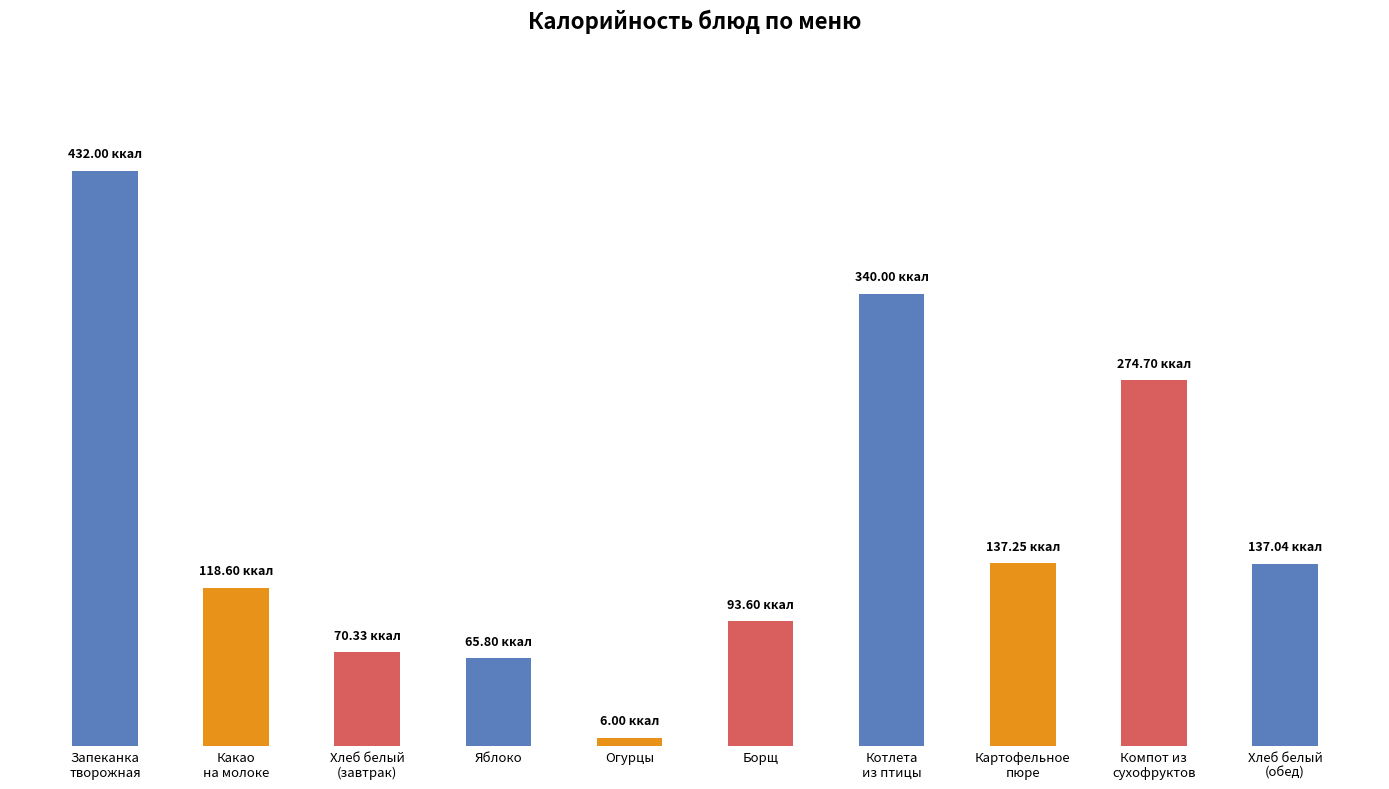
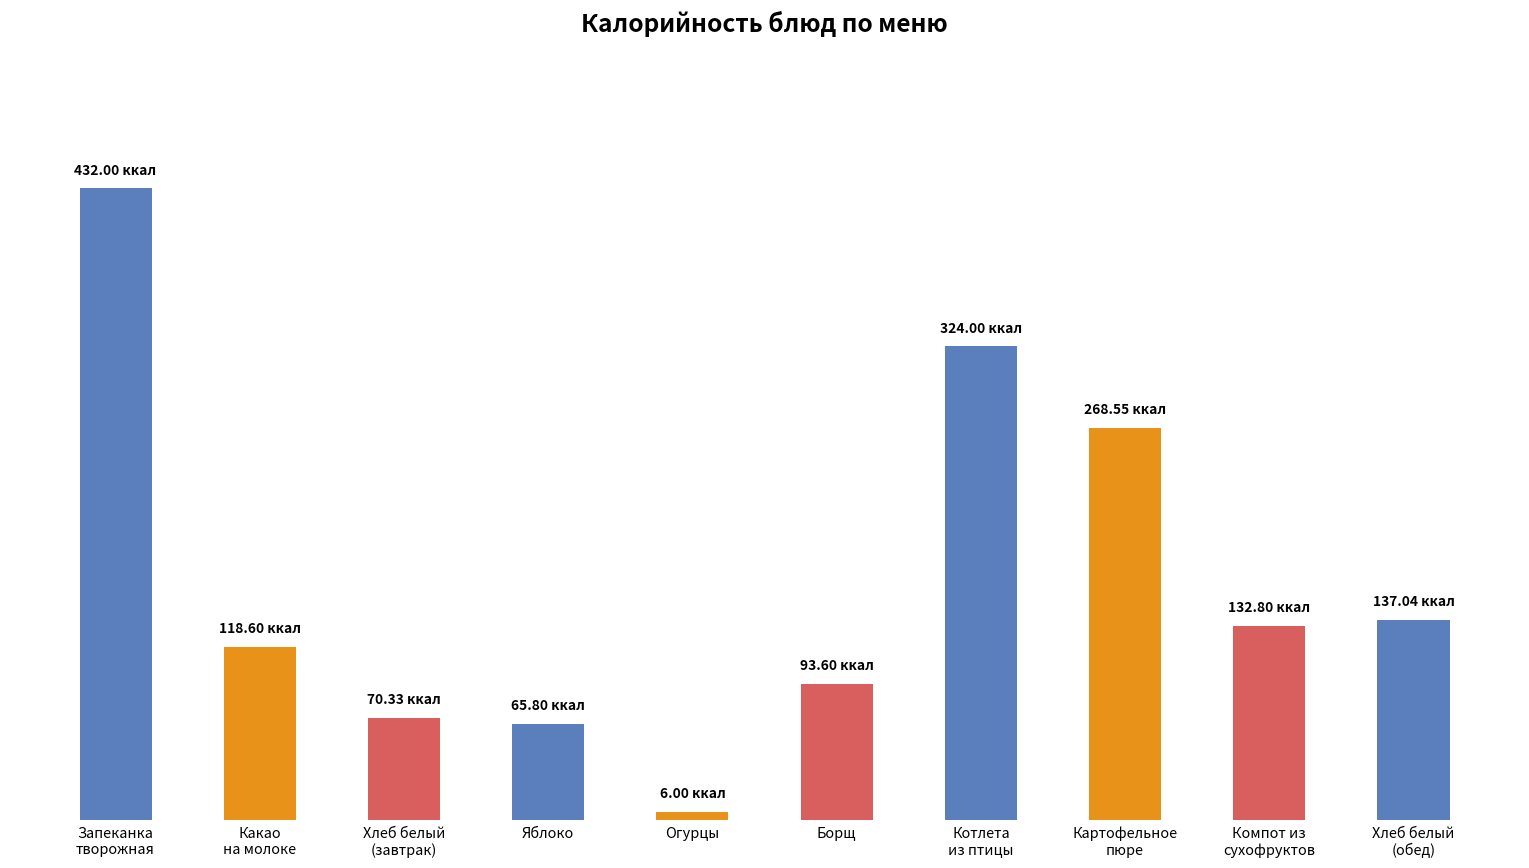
  {
    "Запеканка творожная": 432.00,
    "Какао на молоке": 118.60,
    "Хлеб белый (завтрак)": 70.33,
    "Яблоко": 65.80,
    "Огурцы": 6.00,
    "Борщ": 93.60,
-   "Котлета из птицы": 340.00,
-   "Картофельное пюре": 137.25,
-   "Компот из сухофруктов": 274.70,
+   "Котлета из птицы": 324.00,
+   "Картофельное пюре": 268.55,
+   "Компот из сухофруктов": 132.80,
    "Хлеб белый (обед)": 137.04
  }
